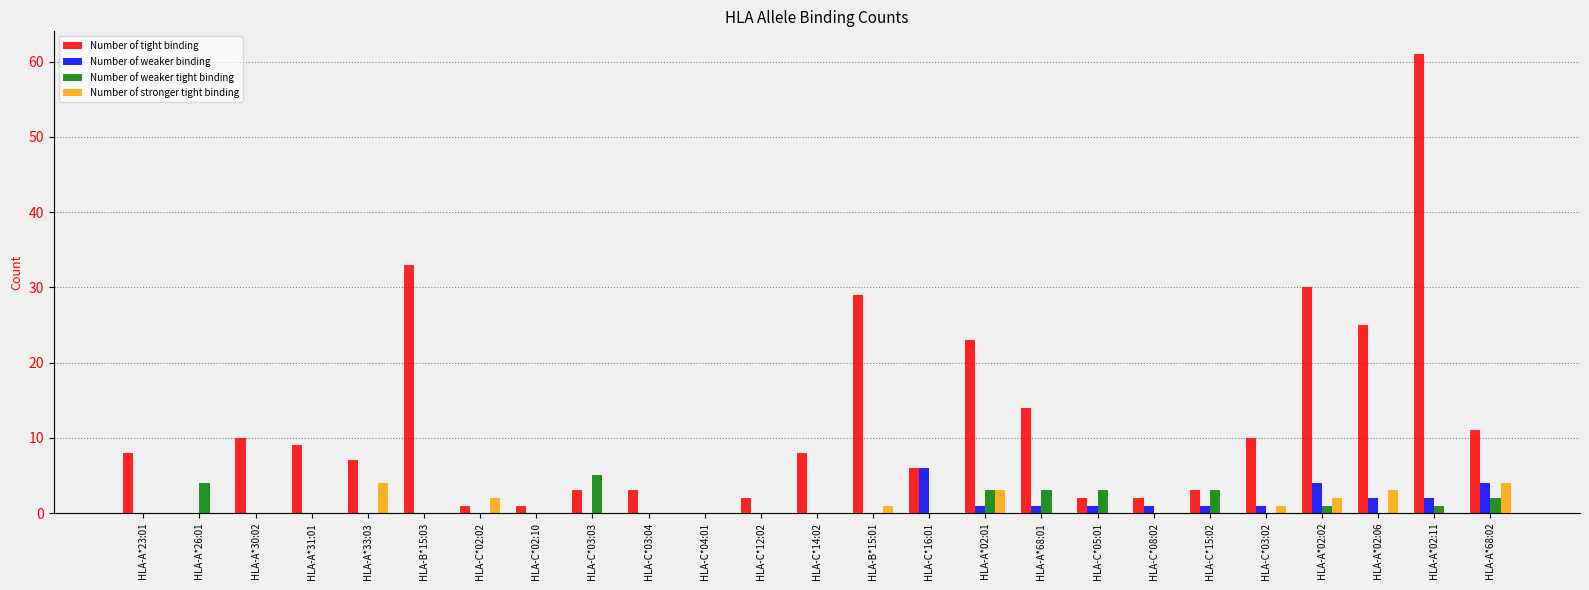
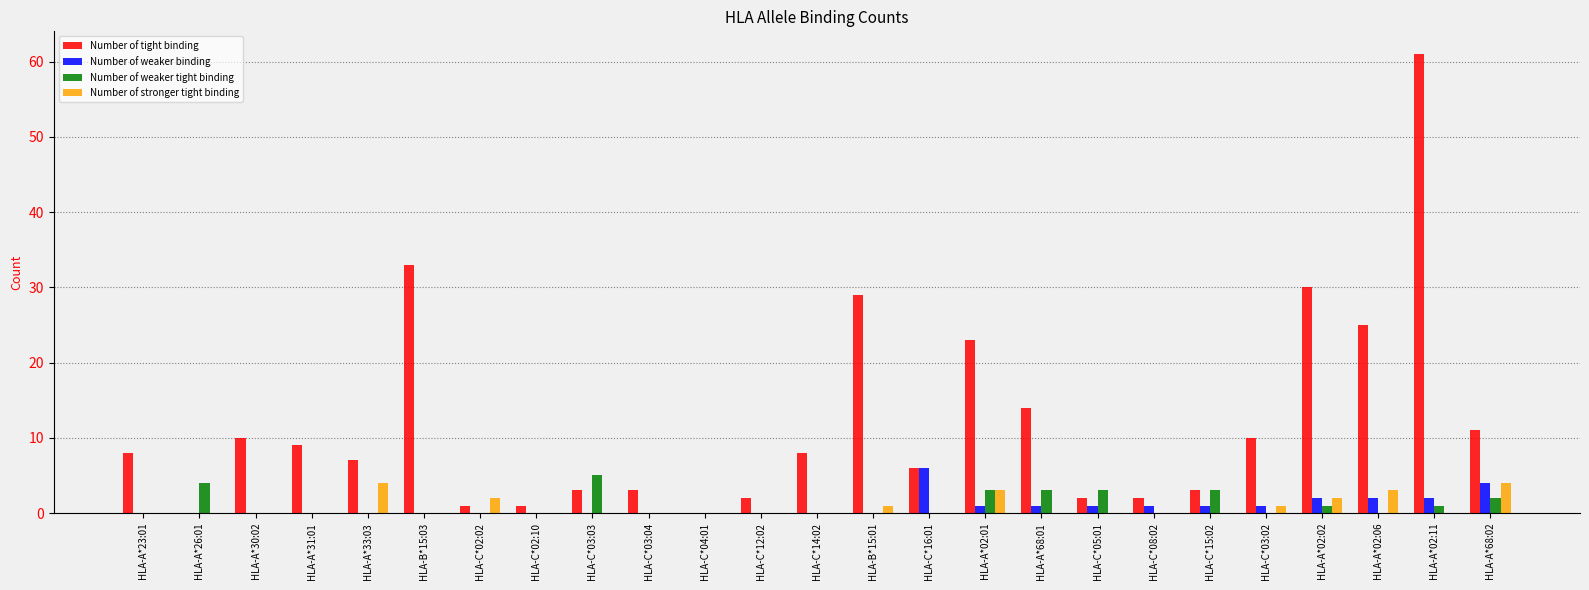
  {
    "Number of tight binding": {
      "HLA-A*23:01": 8,
      "HLA-A*26:01": 0,
      "HLA-A*30:02": 10,
      "HLA-A*31:01": 9,
      "HLA-A*33:03": 7,
      "HLA-B*15:03": 33,
      "HLA-C*02:02": 1,
      "HLA-C*02:10": 1,
      "HLA-C*03:03": 3,
      "HLA-C*03:04": 3,
      "HLA-C*04:01": 0,
      "HLA-C*12:02": 2,
      "HLA-C*14:02": 8,
      "HLA-B*15:01": 29,
      "HLA-C*16:01": 6,
      "HLA-A*02:01": 23,
      "HLA-A*68:01": 14,
      "HLA-C*05:01": 2,
      "HLA-C*08:02": 2,
      "HLA-C*15:02": 3,
      "HLA-C*03:02": 10,
      "HLA-A*02:02": 30,
      "HLA-A*02:06": 25,
      "HLA-A*02:11": 61,
      "HLA-A*68:02": 11
    },
    "Number of weaker binding": {
      "HLA-A*23:01": 0,
      "HLA-A*26:01": 0,
      "HLA-A*30:02": 0,
      "HLA-A*31:01": 0,
      "HLA-A*33:03": 0,
      "HLA-B*15:03": 0,
      "HLA-C*02:02": 0,
      "HLA-C*02:10": 0,
      "HLA-C*03:03": 0,
      "HLA-C*03:04": 0,
      "HLA-C*04:01": 0,
      "HLA-C*12:02": 0,
      "HLA-C*14:02": 0,
      "HLA-B*15:01": 0,
      "HLA-C*16:01": 6,
      "HLA-A*02:01": 1,
      "HLA-A*68:01": 1,
      "HLA-C*05:01": 1,
      "HLA-C*08:02": 1,
      "HLA-C*15:02": 1,
      "HLA-C*03:02": 1,
-     "HLA-A*02:02": 4,
+     "HLA-A*02:02": 2,
      "HLA-A*02:06": 2,
      "HLA-A*02:11": 2,
      "HLA-A*68:02": 4
    },
    "Number of weaker tight binding": {
      "HLA-A*23:01": 0,
      "HLA-A*26:01": 4,
      "HLA-A*30:02": 0,
      "HLA-A*31:01": 0,
      "HLA-A*33:03": 0,
      "HLA-B*15:03": 0,
      "HLA-C*02:02": 0,
      "HLA-C*02:10": 0,
      "HLA-C*03:03": 5,
      "HLA-C*03:04": 0,
      "HLA-C*04:01": 0,
      "HLA-C*12:02": 0,
      "HLA-C*14:02": 0,
      "HLA-B*15:01": 0,
      "HLA-C*16:01": 0,
      "HLA-A*02:01": 3,
      "HLA-A*68:01": 3,
      "HLA-C*05:01": 3,
      "HLA-C*08:02": 0,
      "HLA-C*15:02": 3,
      "HLA-C*03:02": 0,
      "HLA-A*02:02": 1,
      "HLA-A*02:06": 0,
      "HLA-A*02:11": 1,
      "HLA-A*68:02": 2
    },
    "Number of stronger tight binding": {
      "HLA-A*23:01": 0,
      "HLA-A*26:01": 0,
      "HLA-A*30:02": 0,
      "HLA-A*31:01": 0,
      "HLA-A*33:03": 4,
      "HLA-B*15:03": 0,
      "HLA-C*02:02": 2,
      "HLA-C*02:10": 0,
      "HLA-C*03:03": 0,
      "HLA-C*03:04": 0,
      "HLA-C*04:01": 0,
      "HLA-C*12:02": 0,
      "HLA-C*14:02": 0,
      "HLA-B*15:01": 1,
      "HLA-C*16:01": 0,
      "HLA-A*02:01": 3,
      "HLA-A*68:01": 0,
      "HLA-C*05:01": 0,
      "HLA-C*08:02": 0,
      "HLA-C*15:02": 0,
      "HLA-C*03:02": 1,
      "HLA-A*02:02": 2,
      "HLA-A*02:06": 3,
      "HLA-A*02:11": 0,
      "HLA-A*68:02": 4
    }
  }
